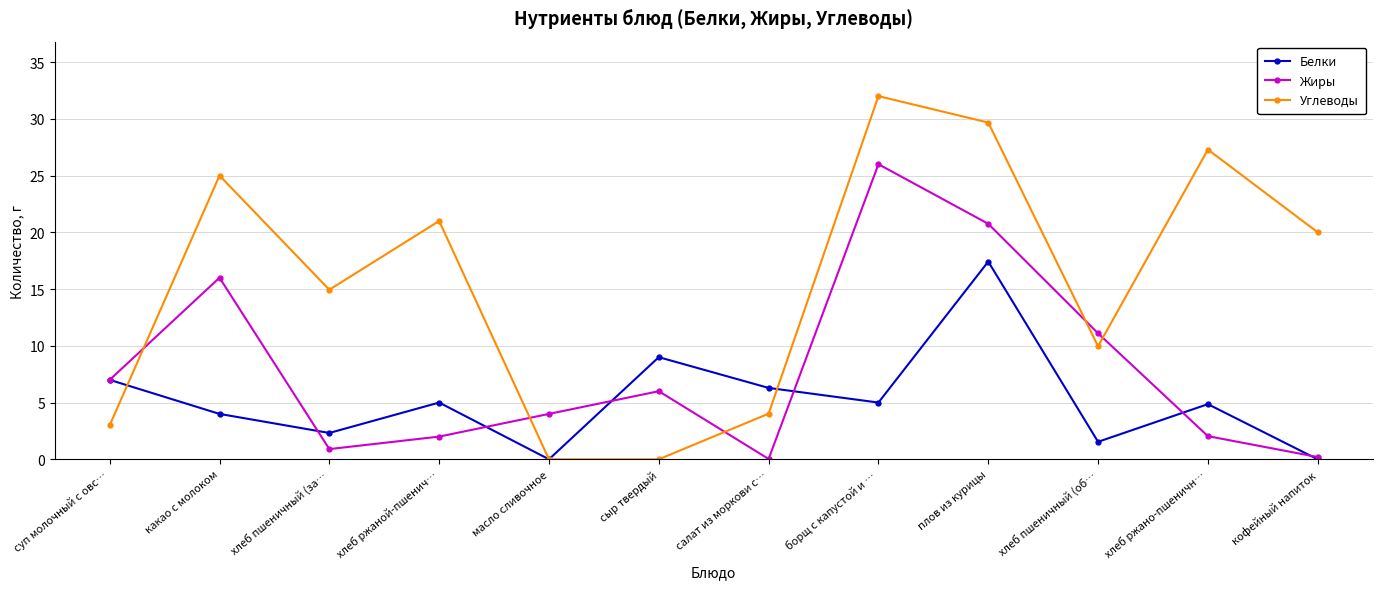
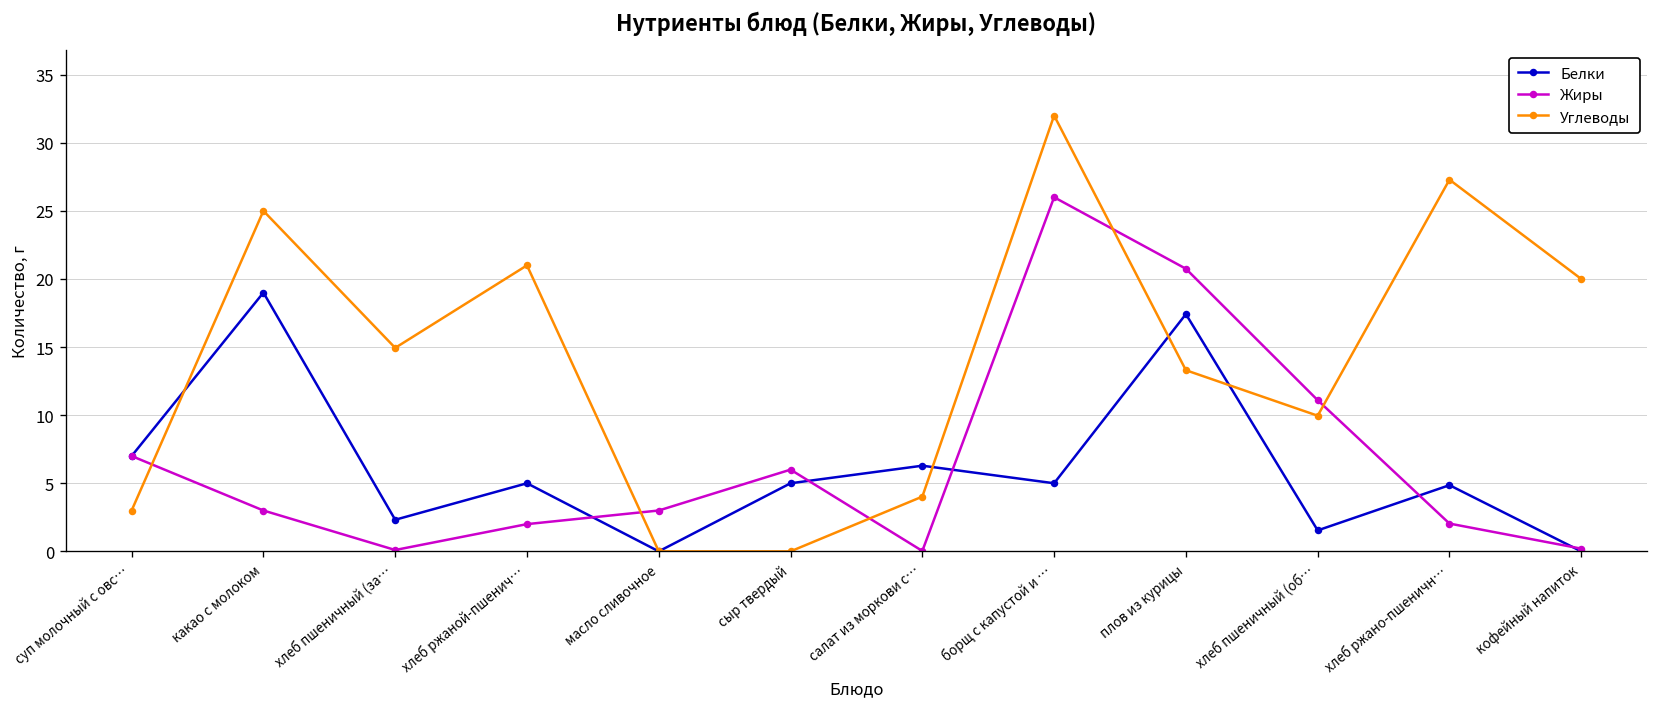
  {
    "Белки": {
-     "какао с молоком": 4,
+     "какао с молоком": 19,
      "хлеб пшеничный (за…": 2.3,
      "хлеб ржаной-пшенич…": 5,
-     "сыр твердый": 9,
+     "сыр твердый": 5,
      "салат из моркови с…": 6.3,
      "борщ с капустой и …": 5,
      "плов из курицы": 17.4,
      "хлеб пшеничный (об…": 1.5,
      "хлеб ржано-пшеничн…": 5
    },
    "Жиры": {
-     "какао с молоком": 16,
-     "хлеб пшеничный (за…": 0.9,
+     "какао с молоком": 3,
+     "хлеб пшеничный (за…": 0.1,
      "хлеб ржаной-пшенич…": 2.0,
-     "масло сливочное": 4,
+     "масло сливочное": 3,
      "сыр твердый": 6.0,
      "салат из моркови с…": 0.0,
      "борщ с капустой и …": 26.0,
      "плов из курицы": 20.8,
      "хлеб пшеничный (об…": 11.1,
      "хлеб ржано-пшеничн…": 2.0
    },
    "Углеводы": {
      "суп молочный с овс…": 3.0,
      "какао с молоком": 25.0,
      "хлеб пшеничный (за…": 14.9,
      "хлеб ржаной-пшенич…": 21.0,
      "сыр твердый": 0.0,
      "салат из моркови с…": 4.0,
      "борщ с капустой и …": 32.0,
-     "плов из курицы": 29.7,
+     "плов из курицы": 13.3,
      "хлеб пшеничный (об…": 10.0,
      "хлеб ржано-пшеничн…": 27.3,
      "кофейный напиток": 20.0
    }
  }
